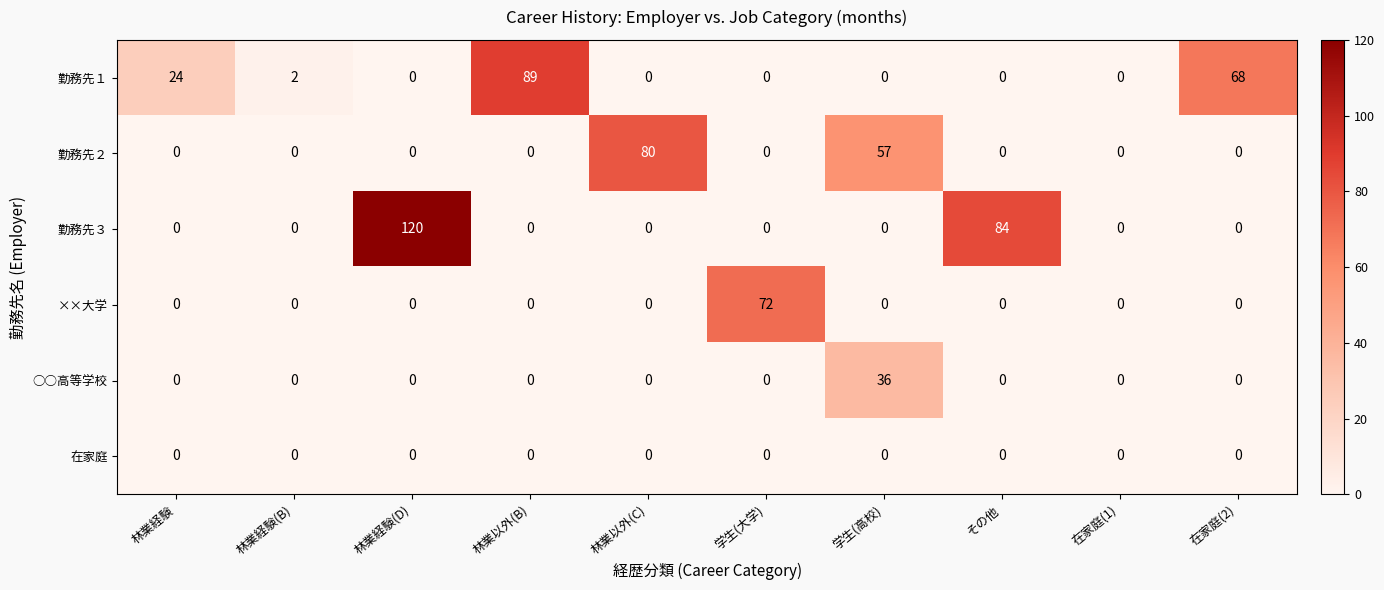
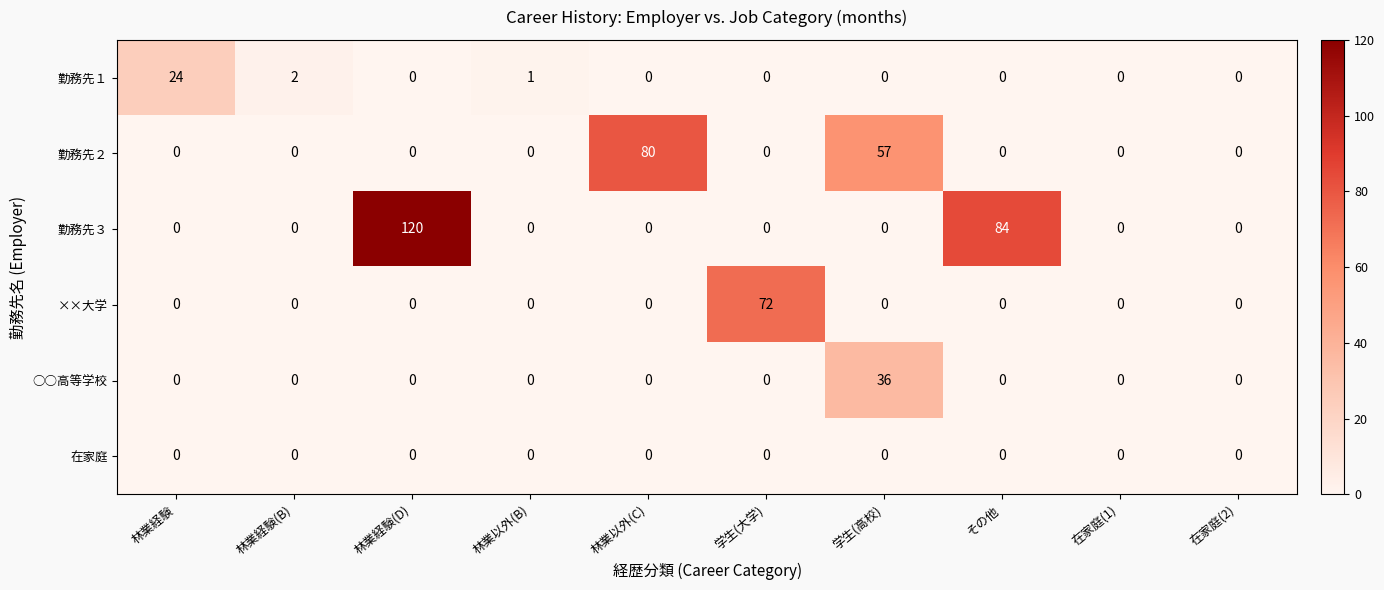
  {
    "勤務先１": {
      "林業経験": 24,
      "林業経験(B)": 2,
      "林業経験(D)": 0,
-     "林業以外(B)": 89,
+     "林業以外(B)": 1,
      "林業以外(C)": 0,
      "学生(大学)": 0,
      "学生(高校)": 0,
      "その他": 0,
      "在家庭(1)": 0,
-     "在家庭(2)": 68
+     "在家庭(2)": 0
    },
    "勤務先２": {
      "林業経験": 0,
      "林業経験(B)": 0,
      "林業経験(D)": 0,
      "林業以外(B)": 0,
      "林業以外(C)": 80,
      "学生(大学)": 0,
      "学生(高校)": 57,
      "その他": 0,
      "在家庭(1)": 0,
      "在家庭(2)": 0
    },
    "勤務先３": {
      "林業経験": 0,
      "林業経験(B)": 0,
      "林業経験(D)": 120,
      "林業以外(B)": 0,
      "林業以外(C)": 0,
      "学生(大学)": 0,
      "学生(高校)": 0,
      "その他": 84,
      "在家庭(1)": 0,
      "在家庭(2)": 0
    },
    "××大学": {
      "林業経験": 0,
      "林業経験(B)": 0,
      "林業経験(D)": 0,
      "林業以外(B)": 0,
      "林業以外(C)": 0,
      "学生(大学)": 72,
      "学生(高校)": 0,
      "その他": 0,
      "在家庭(1)": 0,
      "在家庭(2)": 0
    },
    "○○高等学校": {
      "林業経験": 0,
      "林業経験(B)": 0,
      "林業経験(D)": 0,
      "林業以外(B)": 0,
      "林業以外(C)": 0,
      "学生(大学)": 0,
      "学生(高校)": 36,
      "その他": 0,
      "在家庭(1)": 0,
      "在家庭(2)": 0
    },
    "在家庭": {
      "林業経験": 0,
      "林業経験(B)": 0,
      "林業経験(D)": 0,
      "林業以外(B)": 0,
      "林業以外(C)": 0,
      "学生(大学)": 0,
      "学生(高校)": 0,
      "その他": 0,
      "在家庭(1)": 0,
      "在家庭(2)": 0
    }
  }
